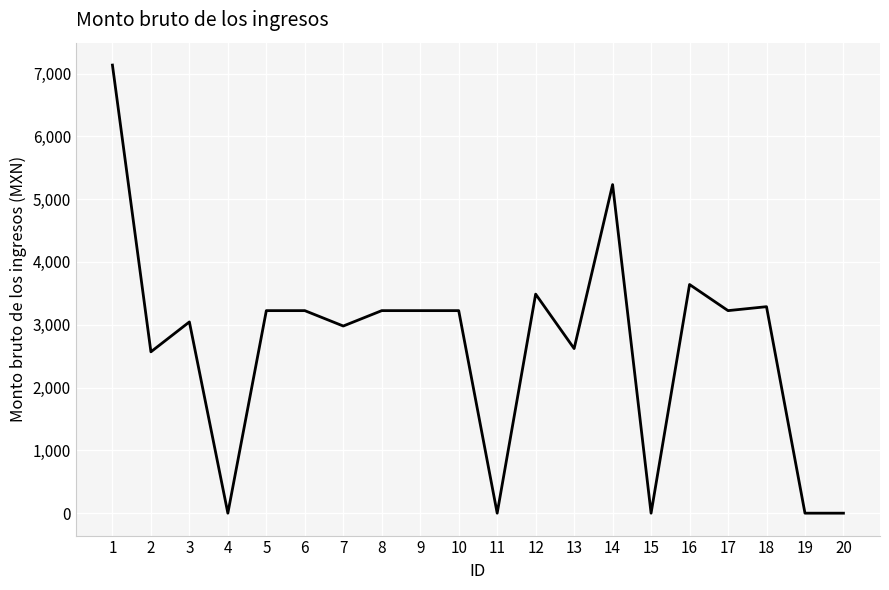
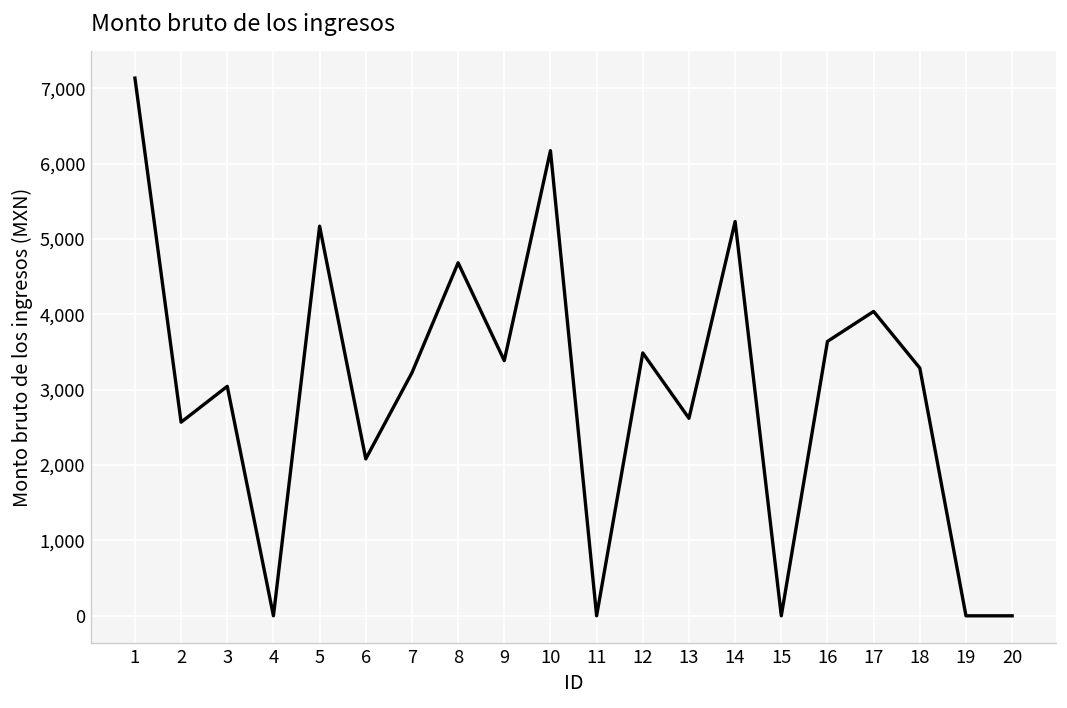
  {
    "1": "7,100",
    "2": "2,600",
    "3": "3,000",
    "4": "0",
-   "5": "3,200",
-   "6": "3,200",
-   "7": "3,000",
-   "8": "3,200",
-   "9": "3,200",
-   "10": "3,200",
+   "5": "5,200",
+   "6": "2,100",
+   "7": "3,200",
+   "8": "4,700",
+   "9": "3,400",
+   "10": "6,200",
    "11": "0",
    "12": "3,500",
    "13": "2,600",
    "14": "5,200",
    "15": "0",
    "16": "3,600",
-   "17": "3,200",
+   "17": "4,000",
    "18": "3,300",
    "19": "0",
    "20": "0"
  }
